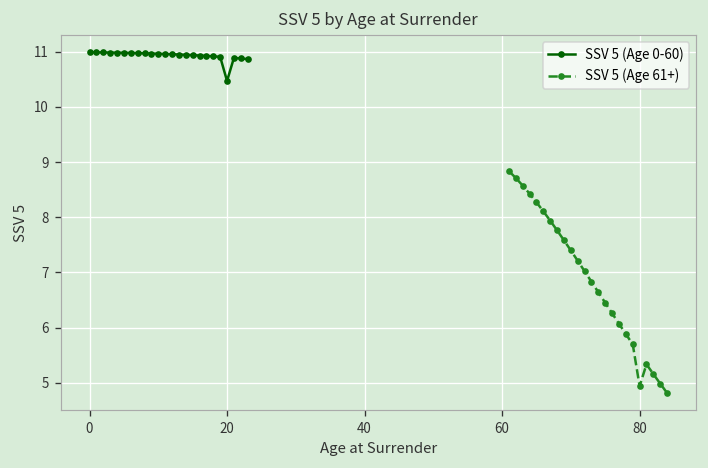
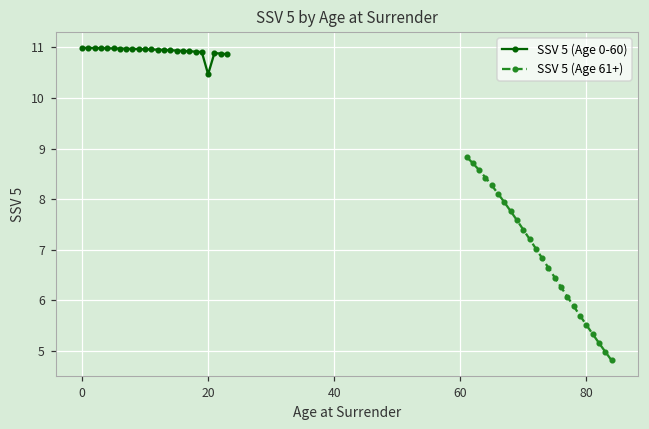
  {
    "SSV 5 (Age 0-60)": {
      "0": 11.0,
      "20": 10.5
    },
    "SSV 5 (Age 61+)": {
-     "80": 4.9
+     "80": 5.5
    }
  }
